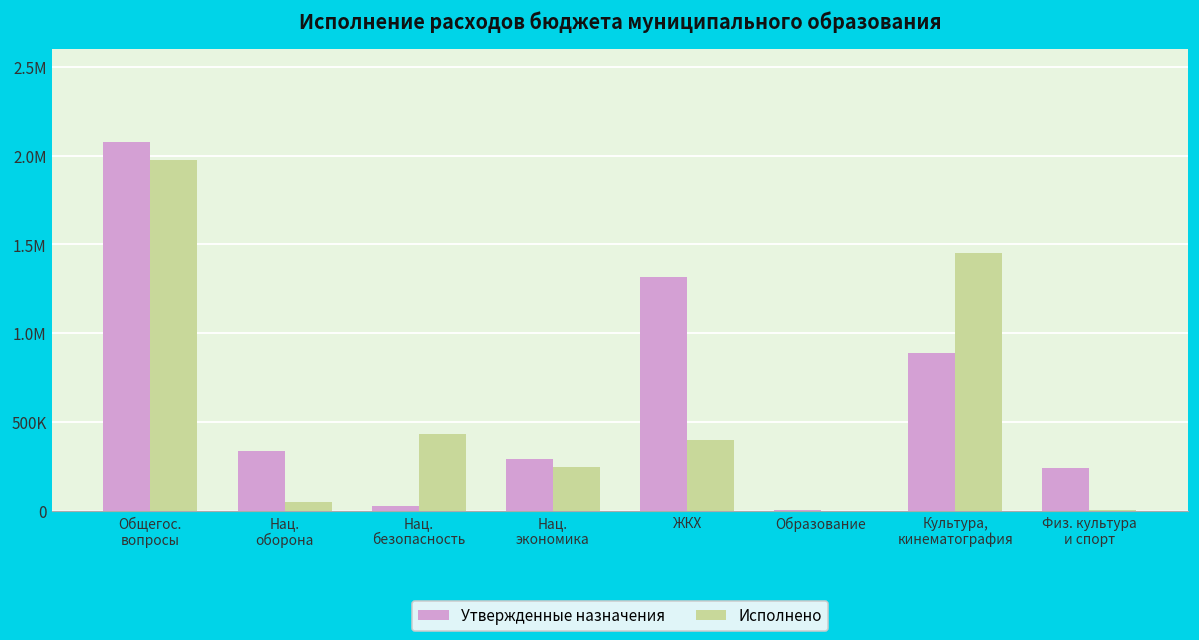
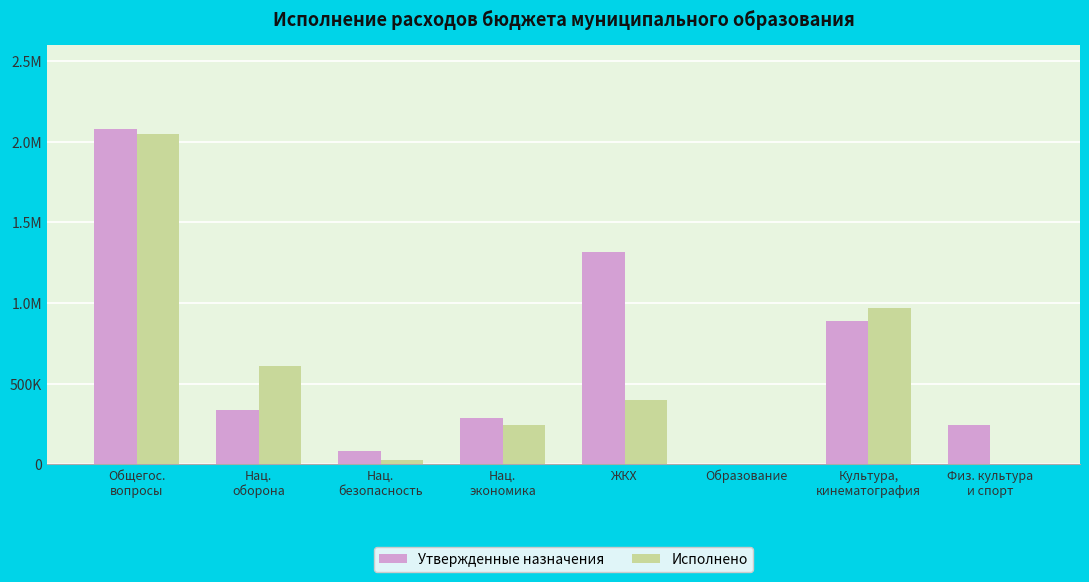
  {
    "Утвержденные назначения": {
      "Общегос. вопросы": 2080000,
      "Нац. оборона": 340000,
-     "Нац. безопасность": 30000,
+     "Нац. безопасность": 80000,
      "Нац. экономика": 290000,
      "ЖКХ": 1320000,
      "Культура, кинематография": 890000,
      "Физ. культура и спорт": 240000
    },
    "Исполнено": {
-     "Общегос. вопросы": 1980000,
-     "Нац. оборона": 50000,
-     "Нац. безопасность": 430000,
+     "Общегос. вопросы": 2050000,
+     "Нац. оборона": 610000,
+     "Нац. безопасность": 30000,
      "Нац. экономика": 240000,
      "ЖКХ": 400000,
      "Образование": 0,
-     "Культура, кинематография": 1450000
+     "Культура, кинематография": 970000
    }
  }
